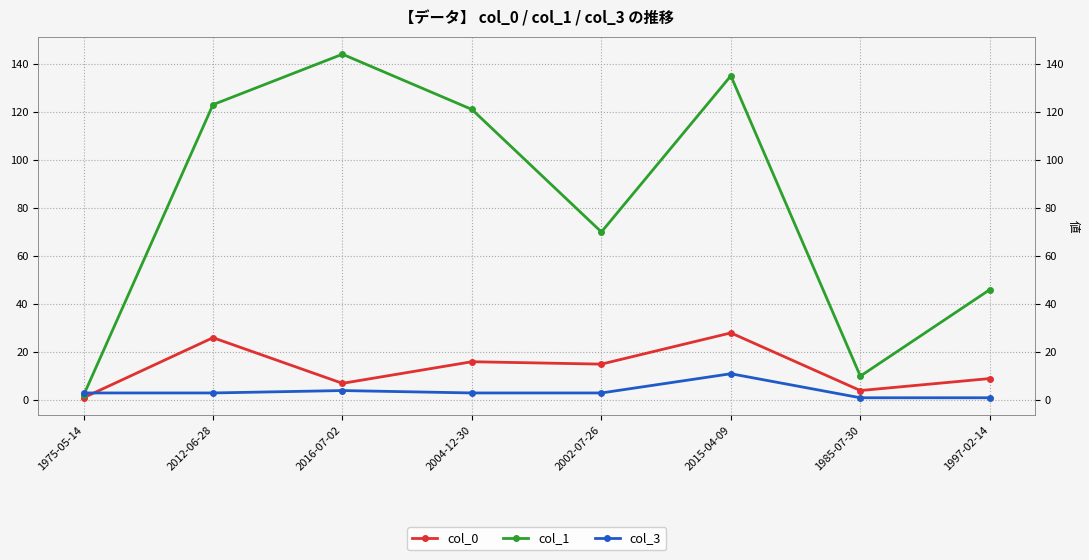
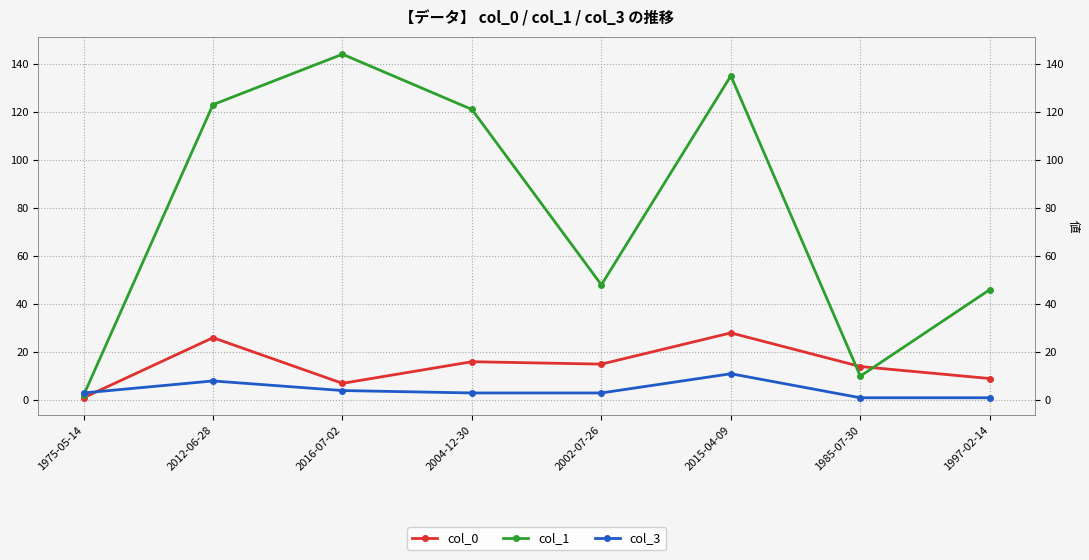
  {
    "col_0": {
      "2012-06-28": 26,
      "2016-07-02": 7,
      "2004-12-30": 16,
      "2002-07-26": 15,
      "2015-04-09": 28,
-     "1985-07-30": 4,
+     "1985-07-30": 14,
      "1997-02-14": 9
    },
    "col_1": {
      "2012-06-28": 123,
      "2016-07-02": 144,
      "2004-12-30": 121,
-     "2002-07-26": 70,
+     "2002-07-26": 48,
      "2015-04-09": 135,
      "1985-07-30": 10,
      "1997-02-14": 46
    },
    "col_3": {
-     "2012-06-28": 3,
+     "2012-06-28": 8,
      "2016-07-02": 4,
      "2004-12-30": 3,
      "2002-07-26": 3,
      "2015-04-09": 11,
      "1985-07-30": 1,
      "1997-02-14": 1
    }
  }
